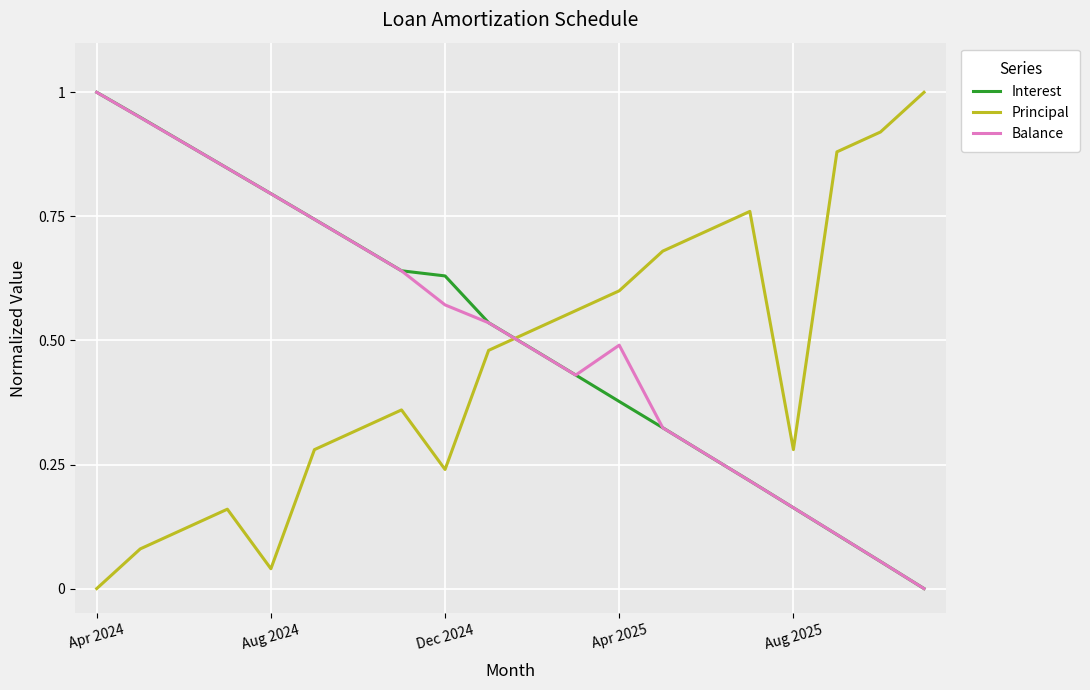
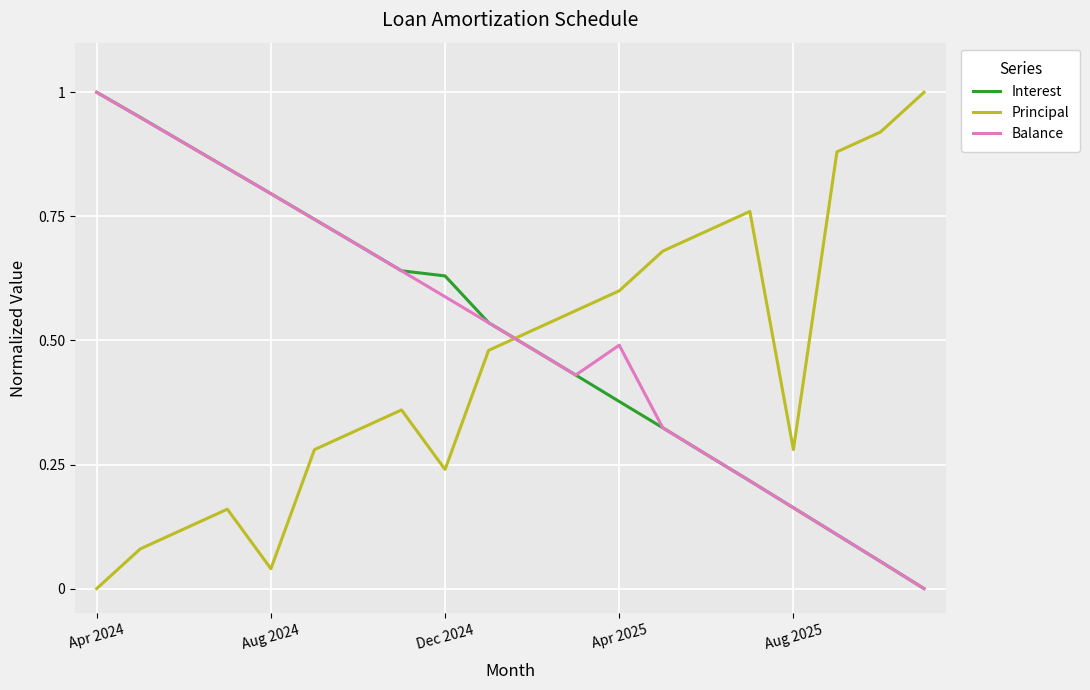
  {
    "Interest": {
      "Dec 2024": 0.63,
      "Apr 2025": 0.38
    },
    "Principal": {
      "Apr 2024": 0.00,
      "Aug 2024": 0.04,
      "Dec 2024": 0.24,
      "Apr 2025": 0.60,
      "Aug 2025": 0.28
    },
    "Balance": {
-     "Dec 2024": 0.57,
+     "Dec 2024": 0.59,
      "Apr 2025": 0.49
    }
  }
